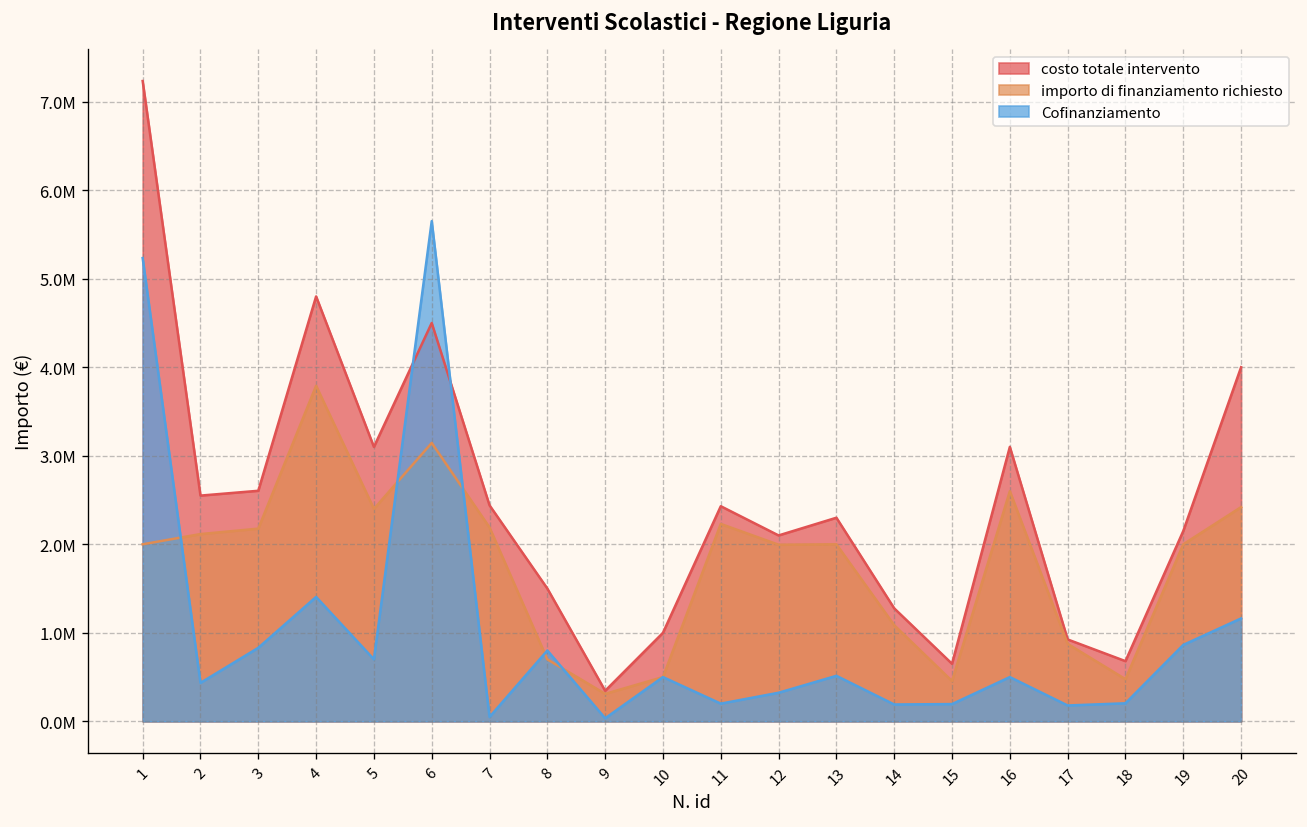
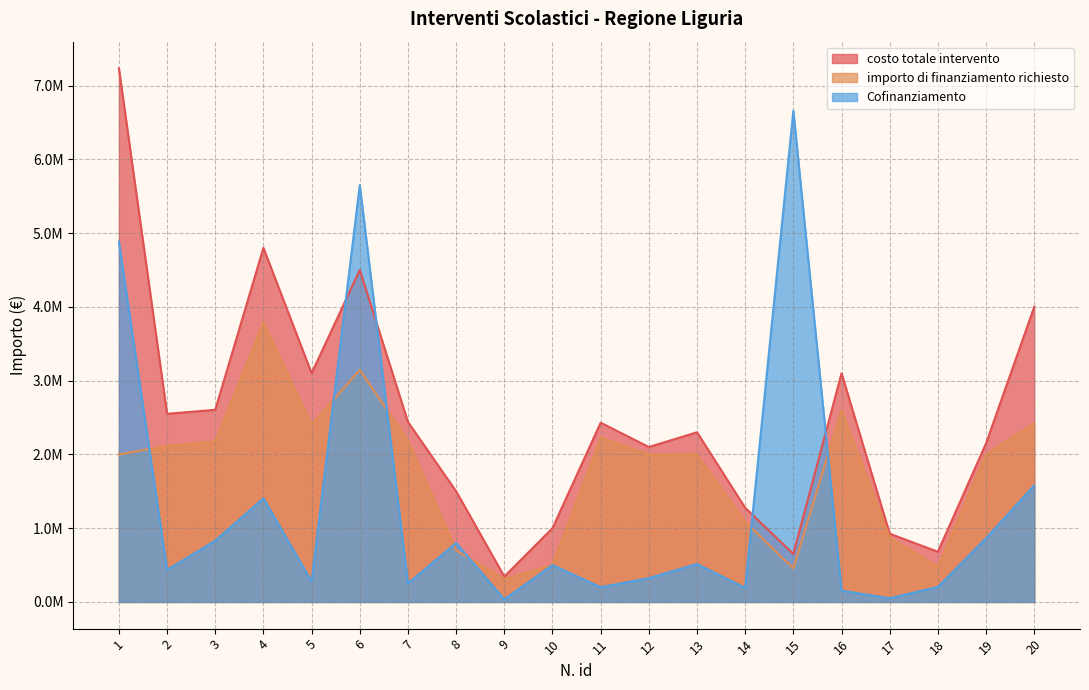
  {
    "Cofinanziamento": {
-     "1": 5200000,
+     "1": 4900000,
      "2": 400000,
      "3": 800000,
      "4": 1400000,
-     "5": 700000,
+     "5": 300000,
      "6": 5700000,
-     "7": 0,
+     "7": 300000,
      "8": 800000,
      "9": 0,
      "11": 200000,
      "12": 300000,
      "13": 500000,
      "14": 200000,
-     "15": 200000,
-     "16": 500000,
-     "17": 200000,
+     "15": 6700000,
+     "16": 200000,
+     "17": 100000,
      "18": 200000,
      "19": 900000,
-     "20": 1200000
+     "20": 1600000
    }
  }
